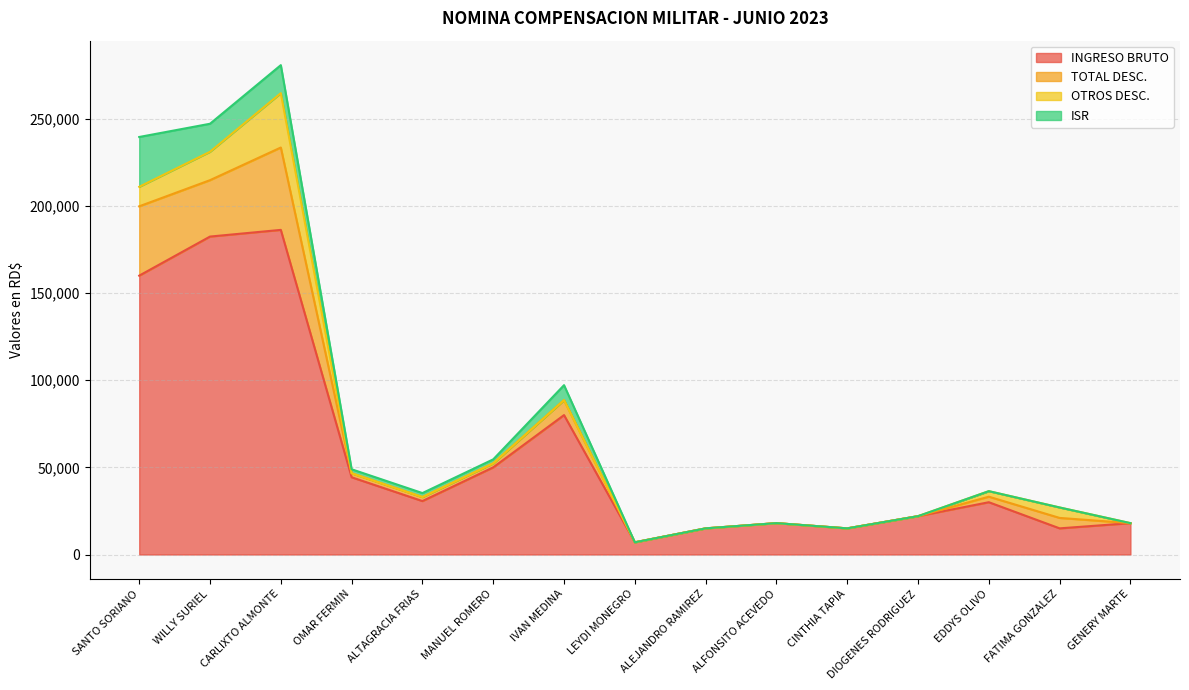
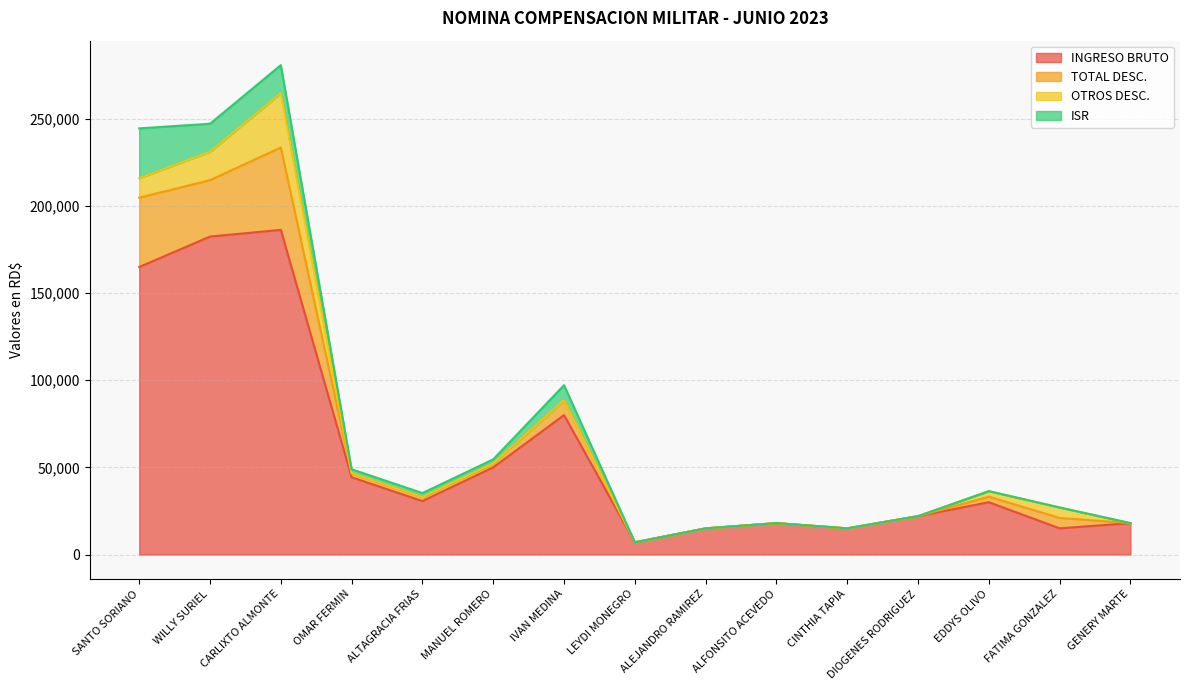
  {
    "INGRESO BRUTO": {
-     "SANTO SORIANO": "160,000",
+     "SANTO SORIANO": "165,000",
      "WILLY SURIEL": "182,000",
      "CARLIXTO ALMONTE": "186,000",
      "OMAR FERMIN": "44,000",
      "ALTAGRACIA FRIAS": "31,000",
      "MANUEL ROMERO": "50,000",
      "IVAN MEDINA": "80,000",
      "EDDYS OLIVO": "30,000",
      "FATIMA GONZALEZ": "15,000"
    },
    "ISR": {
      "SANTO SORIANO": "29,000",
      "WILLY SURIEL": "16,000",
      "CARLIXTO ALMONTE": "16,000",
      "OMAR FERMIN": "2,000",
      "ALTAGRACIA FRIAS": "2,000",
      "MANUEL ROMERO": "2,000",
      "IVAN MEDINA": "9,000"
    }
  }
